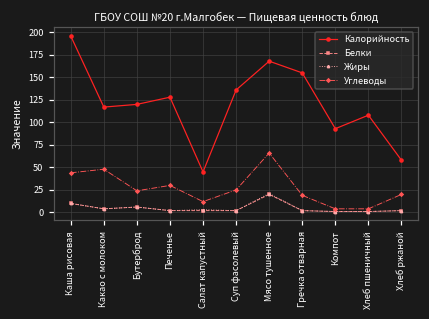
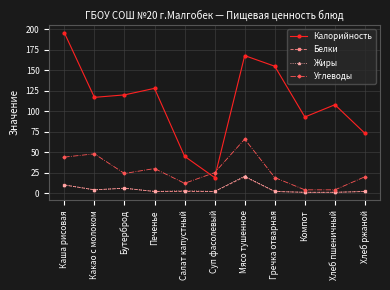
  {
    "Калорийность": {
      "Каша рисовая": 200,
      "Какао с молоком": 120,
      "Бутерброд": 120,
      "Печенье": 130,
      "Салат капустный": 50,
-     "Суп фасолевый": 140,
+     "Суп фасолевый": 20,
      "Мясо тушенное": 170,
      "Гречка отварная": 160,
      "Компот": 90,
      "Хлеб пшеничный": 110,
-     "Хлеб ржаной": 60
+     "Хлеб ржаной": 70
    },
    "Углеводы": {
      "Каша рисовая": 40,
      "Какао с молоком": 50,
      "Бутерброд": 20,
      "Печенье": 30,
      "Салат капустный": 10,
      "Суп фасолевый": 30,
      "Мясо тушенное": 70,
      "Гречка отварная": 20,
      "Хлеб ржаной": 20
    }
  }
